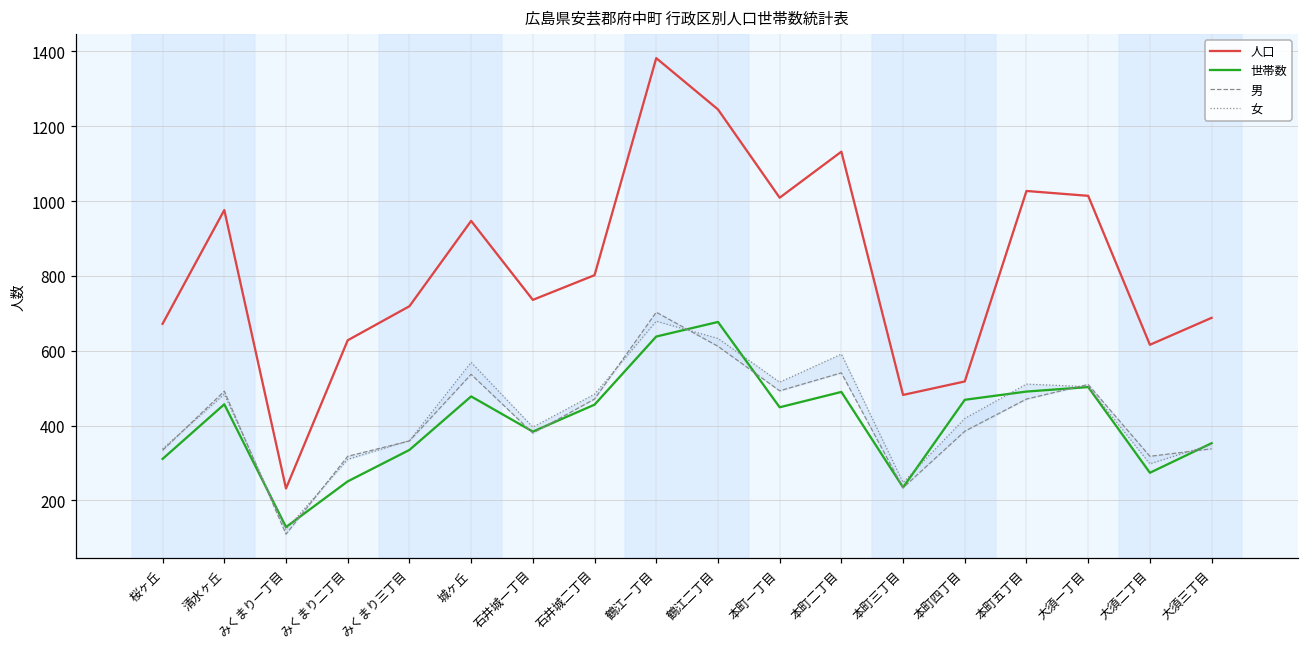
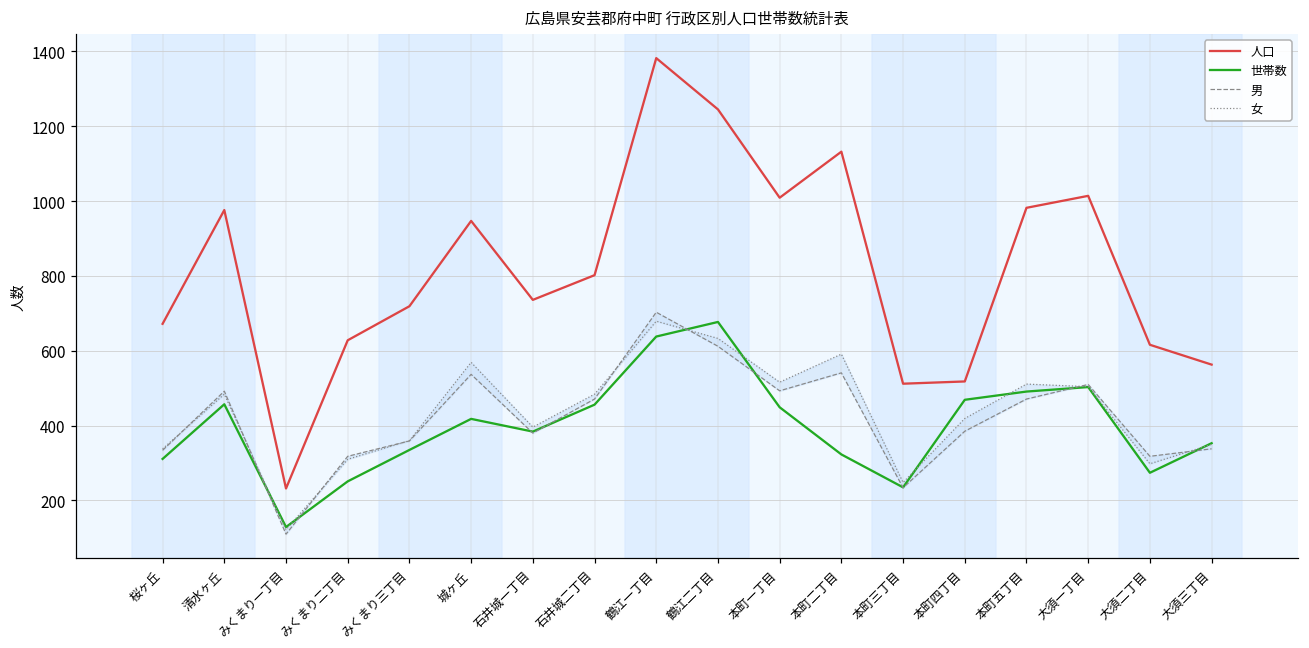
  {
    "人口": {
      "桜ヶ丘": 670,
      "清水ヶ丘": 980,
      "みくまり一丁目": 230,
      "みくまり二丁目": 630,
      "みくまり三丁目": 720,
      "城ヶ丘": 950,
      "石井城一丁目": 740,
      "石井城二丁目": 800,
      "鶴江一丁目": 1380,
      "鶴江二丁目": 1250,
      "本町一丁目": 1010,
      "本町二丁目": 1130,
-     "本町三丁目": 480,
+     "本町三丁目": 510,
      "本町四丁目": 520,
-     "本町五丁目": 1030,
+     "本町五丁目": 980,
      "大須一丁目": 1010,
      "大須二丁目": 620,
-     "大須三丁目": 690
+     "大須三丁目": 560
    },
    "世帯数": {
      "桜ヶ丘": 310,
      "清水ヶ丘": 460,
      "みくまり二丁目": 250,
      "みくまり三丁目": 340,
-     "城ヶ丘": 480,
+     "城ヶ丘": 420,
      "石井城二丁目": 460,
      "鶴江一丁目": 640,
      "鶴江二丁目": 680,
      "本町一丁目": 450,
-     "本町二丁目": 490,
+     "本町二丁目": 320,
      "本町四丁目": 470,
      "本町五丁目": 490,
      "大須二丁目": 270
    }
  }
